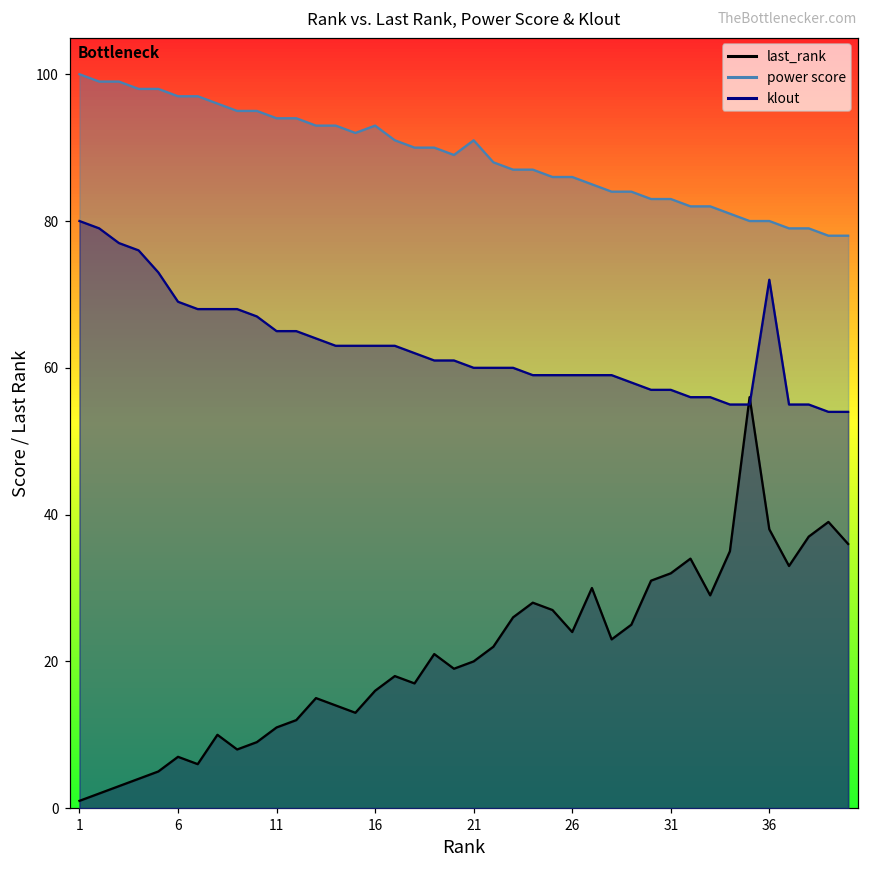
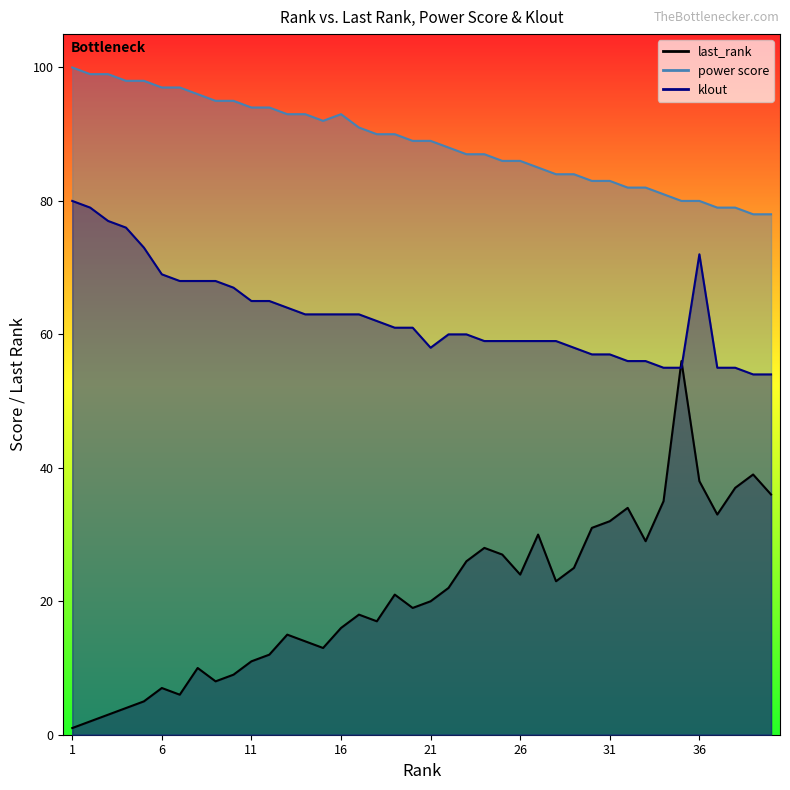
  {
    "last_rank": {
      "1": 1,
      "6": 7,
      "11": 11,
      "16": 16,
      "21": 20,
      "26": 24,
      "31": 32,
      "36": 38
    },
    "power score": {
      "1": 100,
      "6": 97,
      "11": 94,
      "16": 93,
-     "21": 91,
+     "21": 89,
      "26": 86,
      "31": 83,
      "36": 80
    },
    "klout": {
      "1": 80,
      "6": 69,
      "11": 65,
      "16": 63,
-     "21": 60,
+     "21": 58,
      "26": 59,
      "31": 57,
      "36": 72
    }
  }
